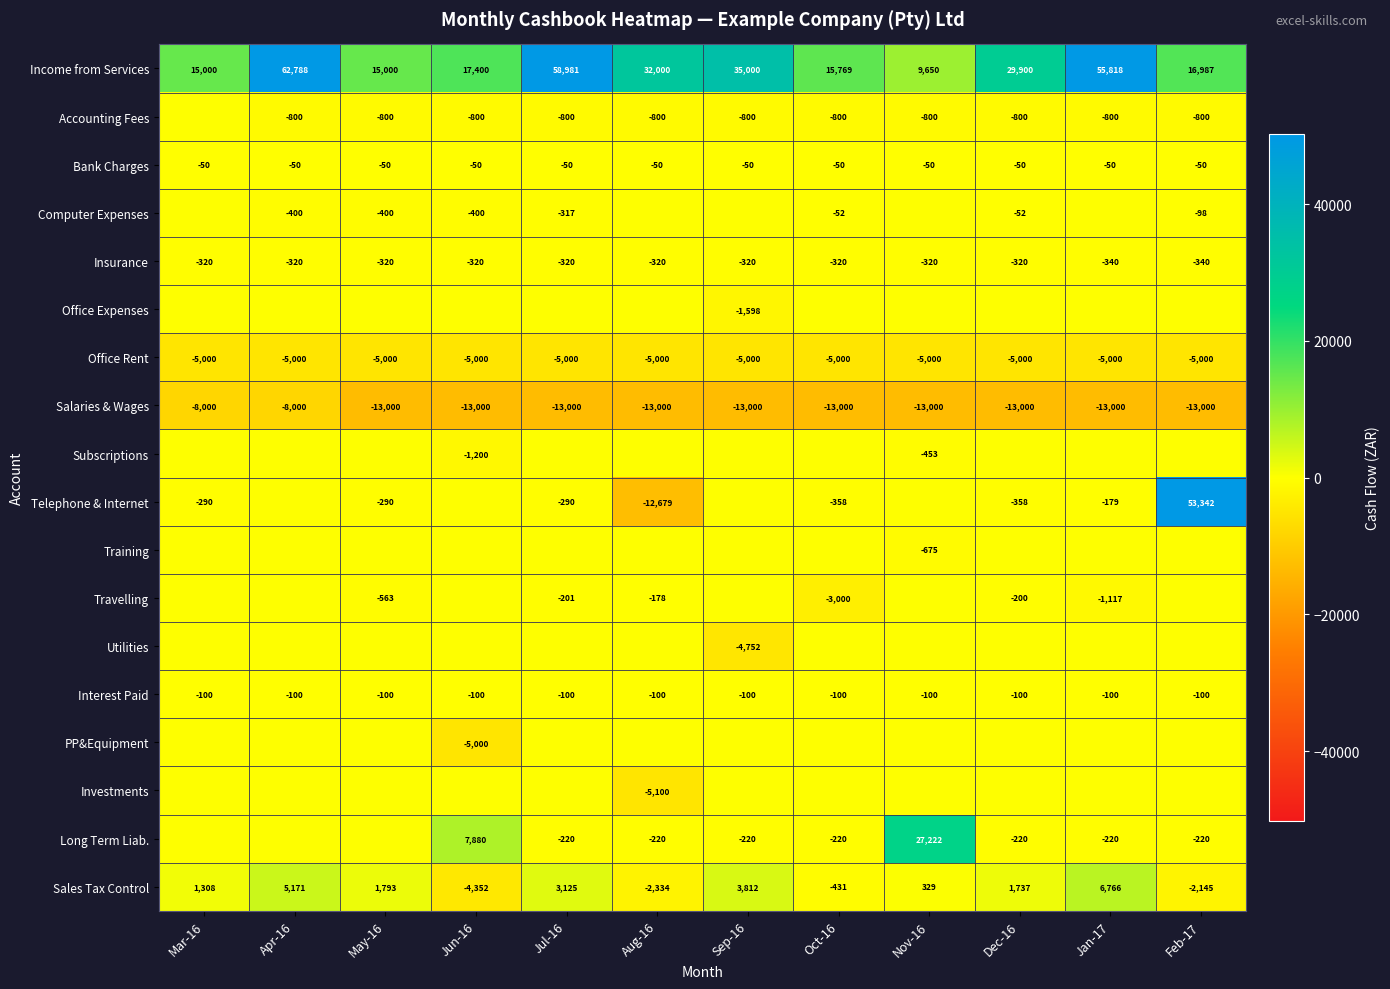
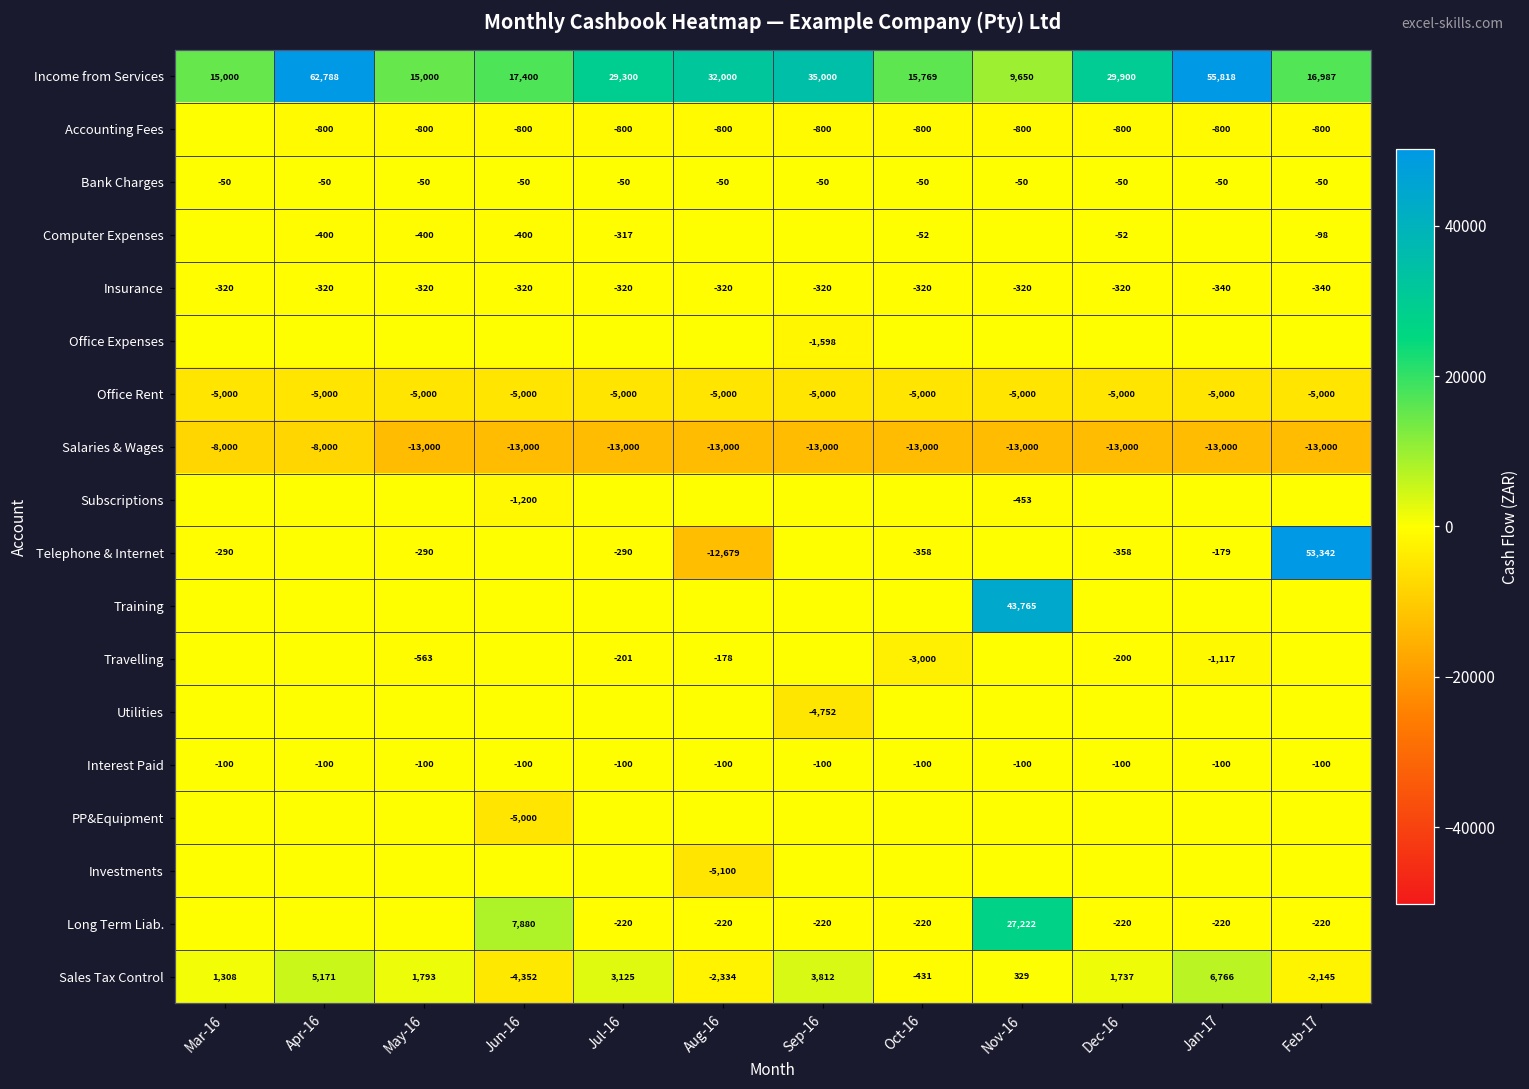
  {
    "Income from Services": {
      "Mar-16": "15,000",
      "Apr-16": "62,788",
      "May-16": "15,000",
      "Jun-16": "17,400",
-     "Jul-16": "58,981",
+     "Jul-16": "29,300",
      "Aug-16": "32,000",
      "Sep-16": "35,000",
      "Oct-16": "15,769",
      "Nov-16": "9,650",
      "Dec-16": "29,900",
      "Jan-17": "55,818",
      "Feb-17": "16,987"
    },
    "Accounting Fees": {
      "Apr-16": "-800",
      "May-16": "-800",
      "Jun-16": "-800",
      "Jul-16": "-800",
      "Aug-16": "-800",
      "Sep-16": "-800",
      "Oct-16": "-800",
      "Nov-16": "-800",
      "Dec-16": "-800",
      "Jan-17": "-800",
      "Feb-17": "-800"
    },
    "Bank Charges": {
      "Mar-16": "-50",
      "Apr-16": "-50",
      "May-16": "-50",
      "Jun-16": "-50",
      "Jul-16": "-50",
      "Aug-16": "-50",
      "Sep-16": "-50",
      "Oct-16": "-50",
      "Nov-16": "-50",
      "Dec-16": "-50",
      "Jan-17": "-50",
      "Feb-17": "-50"
    },
    "Computer Expenses": {
      "Apr-16": "-400",
      "May-16": "-400",
      "Jun-16": "-400",
      "Jul-16": "-317",
      "Oct-16": "-52",
      "Dec-16": "-52",
      "Feb-17": "-98"
    },
    "Insurance": {
      "Mar-16": "-320",
      "Apr-16": "-320",
      "May-16": "-320",
      "Jun-16": "-320",
      "Jul-16": "-320",
      "Aug-16": "-320",
      "Sep-16": "-320",
      "Oct-16": "-320",
      "Nov-16": "-320",
      "Dec-16": "-320",
      "Jan-17": "-340",
      "Feb-17": "-340"
    },
    "Office Expenses": {
      "Sep-16": "-1,598"
    },
    "Office Rent": {
      "Mar-16": "-5,000",
      "Apr-16": "-5,000",
      "May-16": "-5,000",
      "Jun-16": "-5,000",
      "Jul-16": "-5,000",
      "Aug-16": "-5,000",
      "Sep-16": "-5,000",
      "Oct-16": "-5,000",
      "Nov-16": "-5,000",
      "Dec-16": "-5,000",
      "Jan-17": "-5,000",
      "Feb-17": "-5,000"
    },
    "Salaries & Wages": {
      "Mar-16": "-8,000",
      "Apr-16": "-8,000",
      "May-16": "-13,000",
      "Jun-16": "-13,000",
      "Jul-16": "-13,000",
      "Aug-16": "-13,000",
      "Sep-16": "-13,000",
      "Oct-16": "-13,000",
      "Nov-16": "-13,000",
      "Dec-16": "-13,000",
      "Jan-17": "-13,000",
      "Feb-17": "-13,000"
    },
    "Subscriptions": {
      "Jun-16": "-1,200",
      "Nov-16": "-453"
    },
    "Telephone & Internet": {
      "Mar-16": "-290",
      "May-16": "-290",
      "Jul-16": "-290",
      "Aug-16": "-12,679",
      "Oct-16": "-358",
      "Dec-16": "-358",
      "Jan-17": "-179",
      "Feb-17": "53,342"
    },
    "Training": {
-     "Nov-16": "-675"
+     "Nov-16": "43,765"
    },
    "Travelling": {
      "May-16": "-563",
      "Jul-16": "-201",
      "Aug-16": "-178",
      "Oct-16": "-3,000",
      "Dec-16": "-200",
      "Jan-17": "-1,117"
    },
    "Utilities": {
      "Sep-16": "-4,752"
    },
    "Interest Paid": {
      "Mar-16": "-100",
      "Apr-16": "-100",
      "May-16": "-100",
      "Jun-16": "-100",
      "Jul-16": "-100",
      "Aug-16": "-100",
      "Sep-16": "-100",
      "Oct-16": "-100",
      "Nov-16": "-100",
      "Dec-16": "-100",
      "Jan-17": "-100",
      "Feb-17": "-100"
    },
    "PP&Equipment": {
      "Jun-16": "-5,000"
    },
    "Investments": {
      "Aug-16": "-5,100"
    },
    "Long Term Liab.": {
      "Jun-16": "7,880",
      "Jul-16": "-220",
      "Aug-16": "-220",
      "Sep-16": "-220",
      "Oct-16": "-220",
      "Nov-16": "27,222",
      "Dec-16": "-220",
      "Jan-17": "-220",
      "Feb-17": "-220"
    },
    "Sales Tax Control": {
      "Mar-16": "1,308",
      "Apr-16": "5,171",
      "May-16": "1,793",
      "Jun-16": "-4,352",
      "Jul-16": "3,125",
      "Aug-16": "-2,334",
      "Sep-16": "3,812",
      "Oct-16": "-431",
      "Nov-16": "329",
      "Dec-16": "1,737",
      "Jan-17": "6,766",
      "Feb-17": "-2,145"
    }
  }
